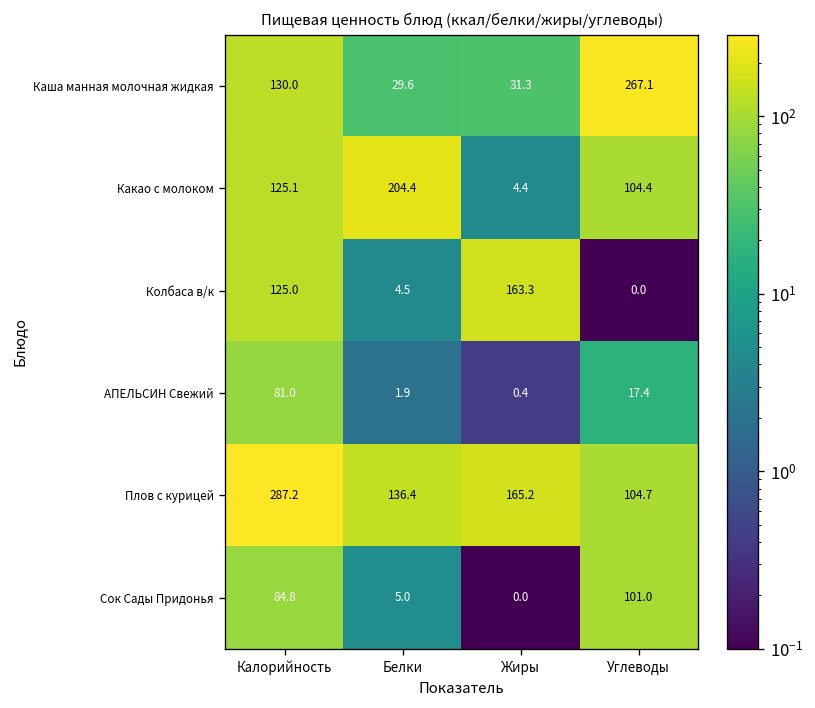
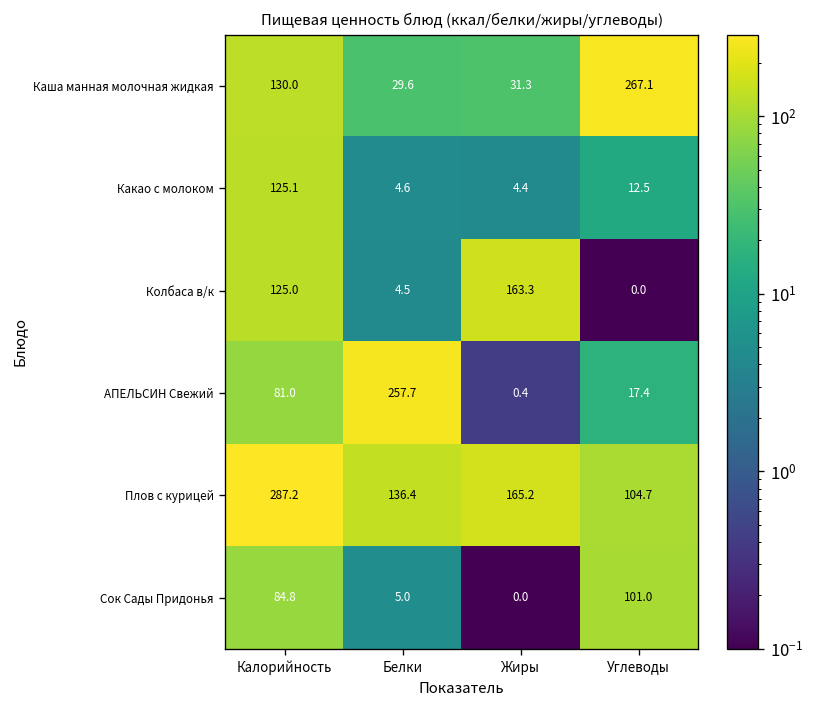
  {
    "Каша манная молочная жидкая": {
      "Калорийность": 130.0,
      "Белки": 29.6,
      "Жиры": 31.3,
      "Углеводы": 267.1
    },
    "Какао с молоком": {
      "Калорийность": 125.1,
-     "Белки": 204.4,
+     "Белки": 4.6,
      "Жиры": 4.4,
-     "Углеводы": 104.4
+     "Углеводы": 12.5
    },
    "Колбаса в/к": {
      "Калорийность": 125.0,
      "Белки": 4.5,
      "Жиры": 163.3,
      "Углеводы": 0.0
    },
    "АПЕЛЬСИН Свежий": {
      "Калорийность": 81.0,
-     "Белки": 1.9,
+     "Белки": 257.7,
      "Жиры": 0.4,
      "Углеводы": 17.4
    },
    "Плов с курицей": {
      "Калорийность": 287.2,
      "Белки": 136.4,
      "Жиры": 165.2,
      "Углеводы": 104.7
    },
    "Сок Сады Придонья": {
      "Калорийность": 84.8,
      "Белки": 5.0,
      "Жиры": 0.0,
      "Углеводы": 101.0
    }
  }
